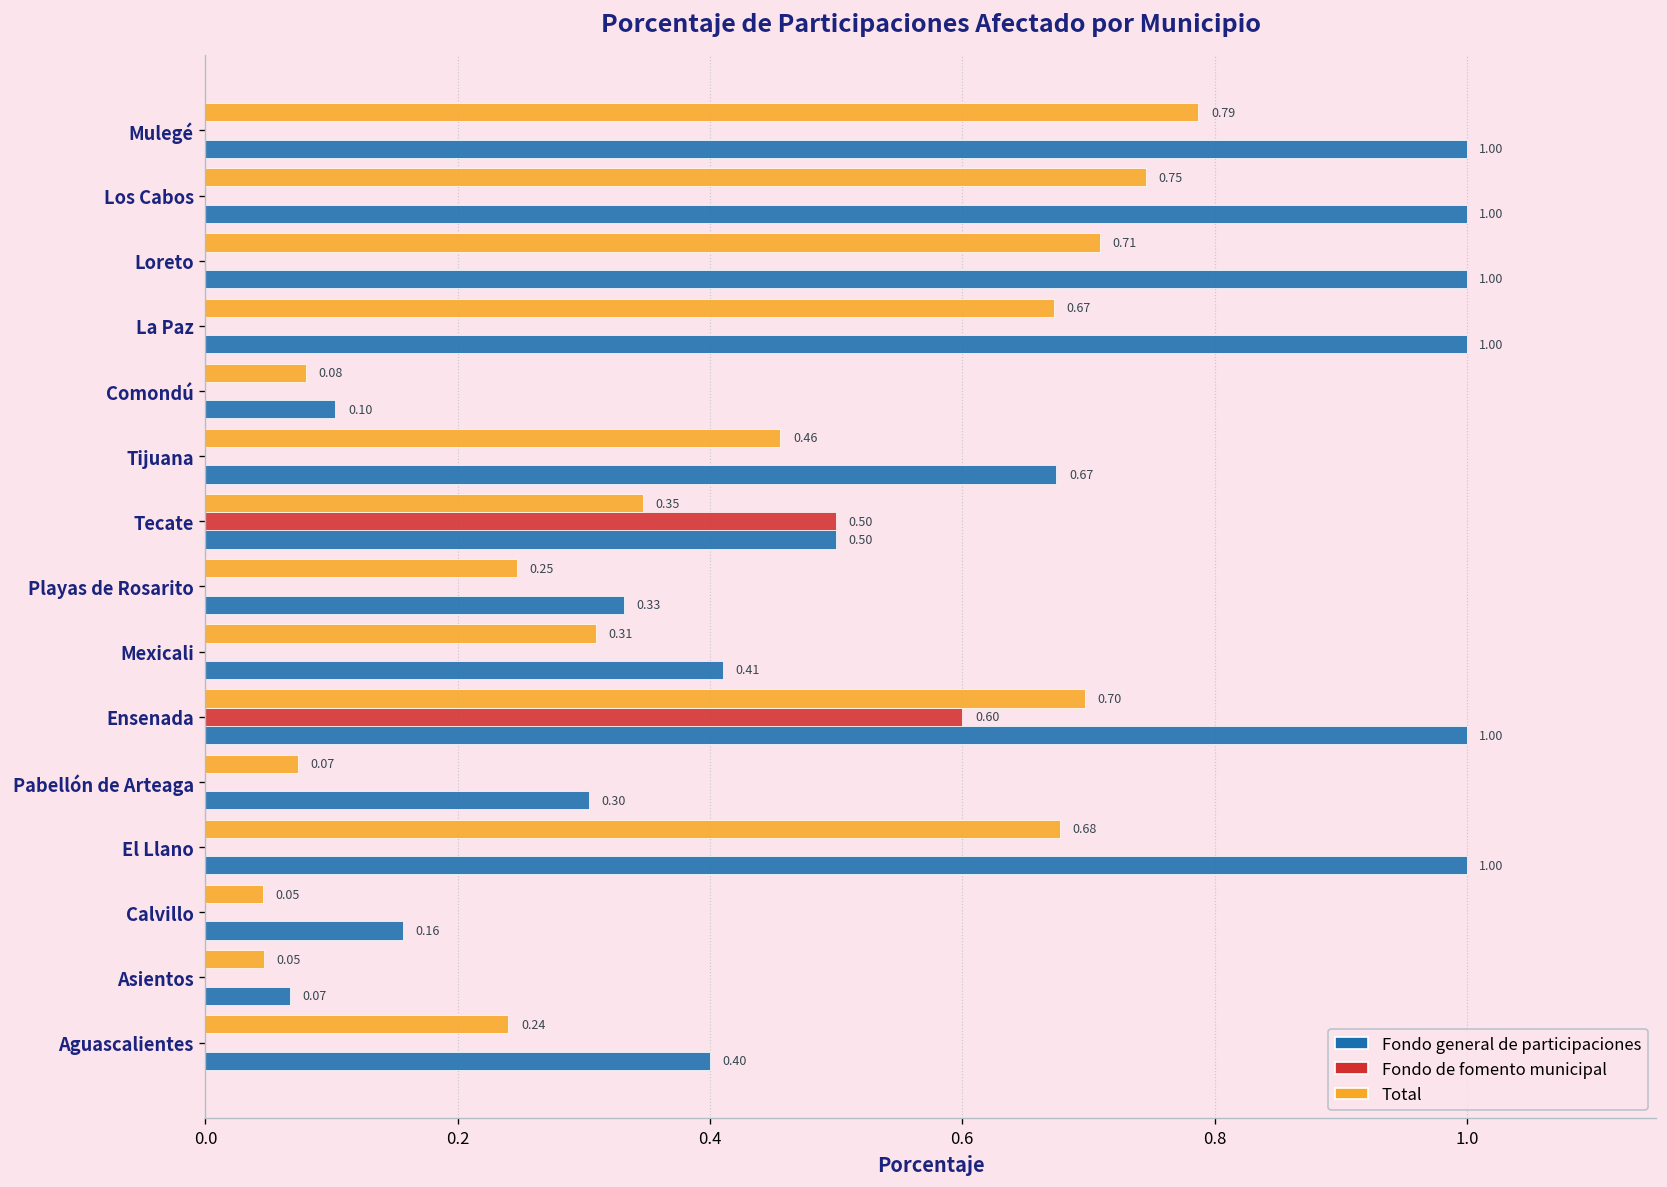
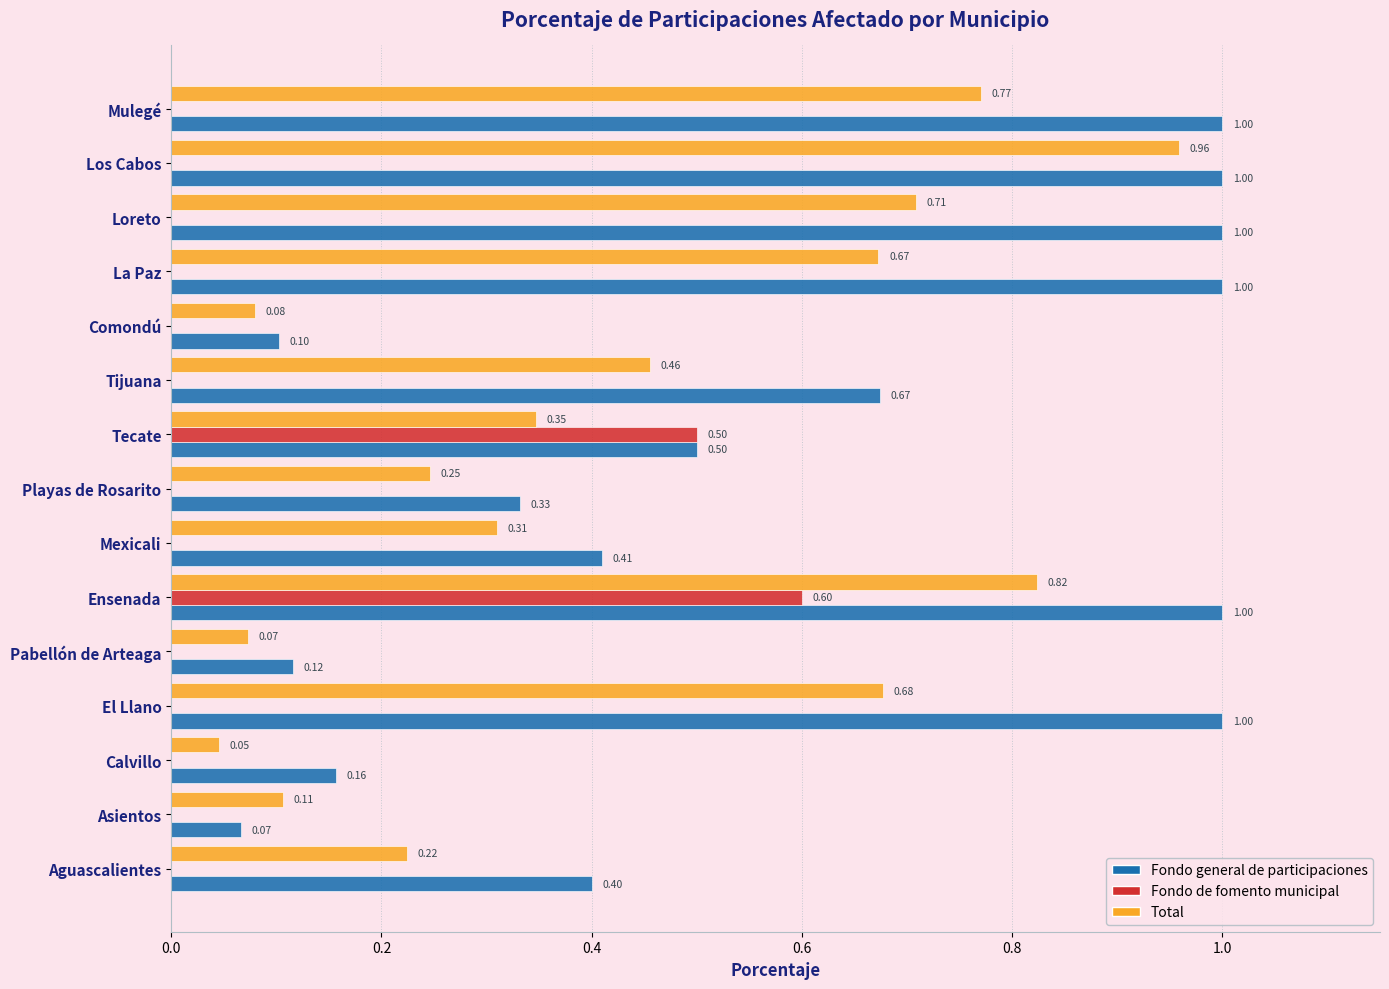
  {
    "Fondo general de participaciones": {
      "Mulegé": 1.00,
      "Los Cabos": 1.00,
      "Loreto": 1.00,
      "La Paz": 1.00,
      "Comondú": 0.10,
      "Tijuana": 0.67,
      "Tecate": 0.50,
      "Playas de Rosarito": 0.33,
      "Mexicali": 0.41,
      "Ensenada": 1.00,
-     "Pabellón de Arteaga": 0.30,
+     "Pabellón de Arteaga": 0.12,
      "El Llano": 1.00,
      "Calvillo": 0.16,
      "Asientos": 0.07,
      "Aguascalientes": 0.40
    },
    "Fondo de fomento municipal": {
      "Tecate": 0.50,
      "Ensenada": 0.60
    },
    "Total": {
-     "Mulegé": 0.79,
-     "Los Cabos": 0.75,
+     "Mulegé": 0.77,
+     "Los Cabos": 0.96,
      "Loreto": 0.71,
      "La Paz": 0.67,
      "Comondú": 0.08,
      "Tijuana": 0.46,
      "Tecate": 0.35,
      "Playas de Rosarito": 0.25,
      "Mexicali": 0.31,
-     "Ensenada": 0.70,
+     "Ensenada": 0.82,
      "Pabellón de Arteaga": 0.07,
      "El Llano": 0.68,
      "Calvillo": 0.05,
-     "Asientos": 0.05,
-     "Aguascalientes": 0.24
+     "Asientos": 0.11,
+     "Aguascalientes": 0.22
    }
  }
